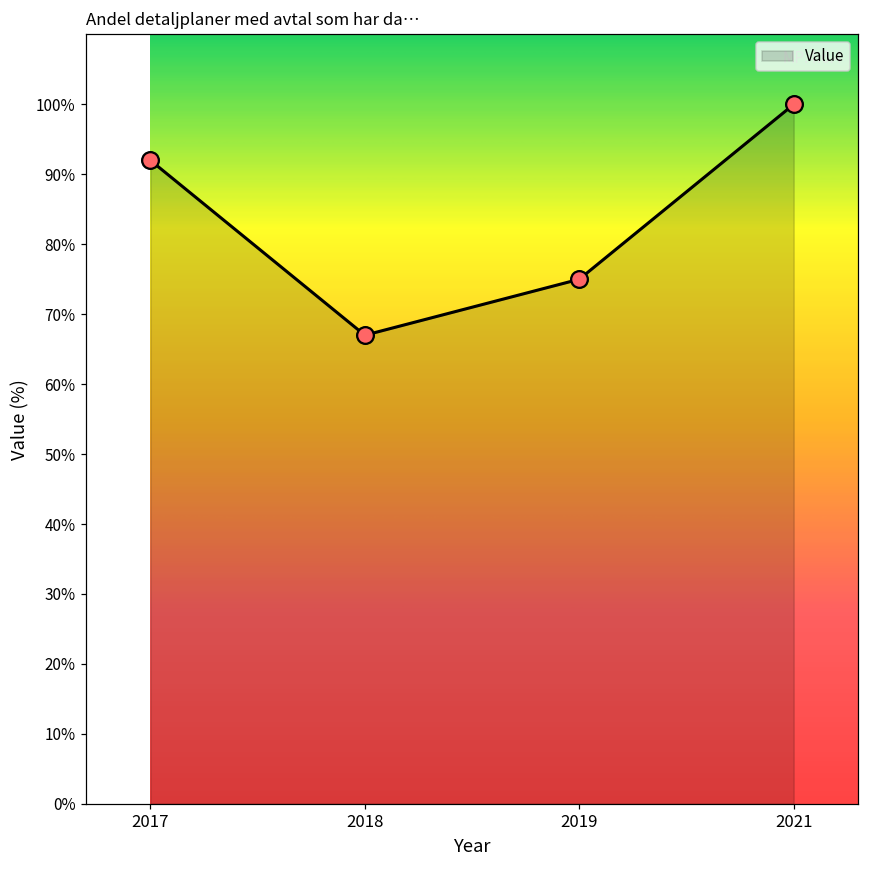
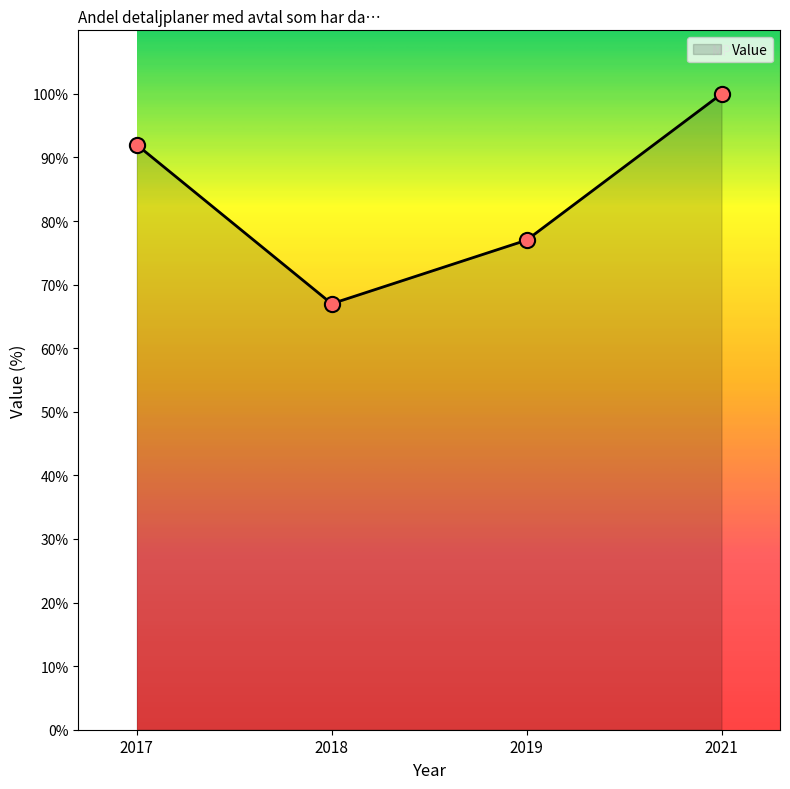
  {
    "2017": "92%",
    "2018": "67%",
-   "2019": "75%",
+   "2019": "77%",
    "2021": "100%"
  }
